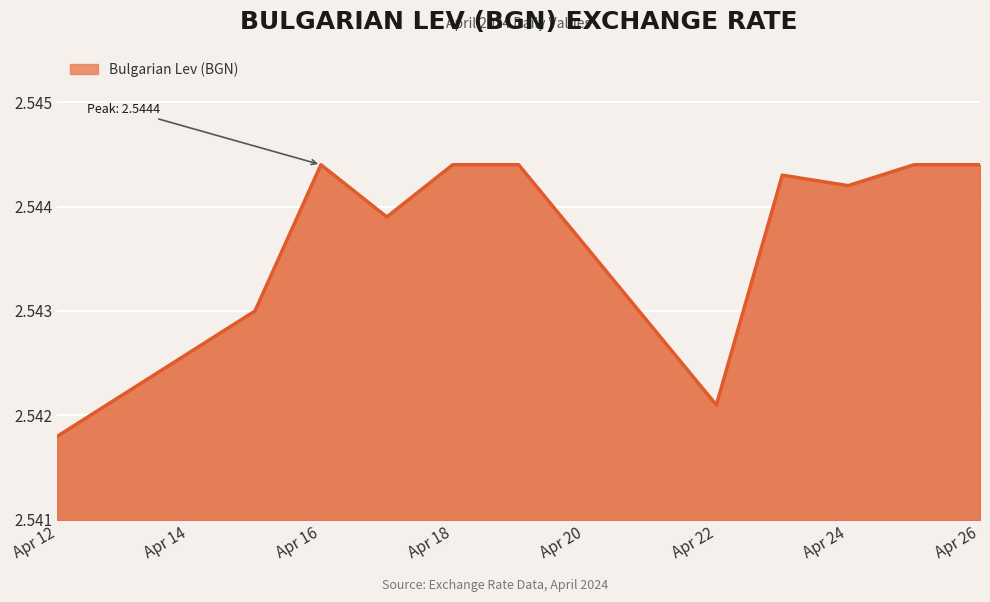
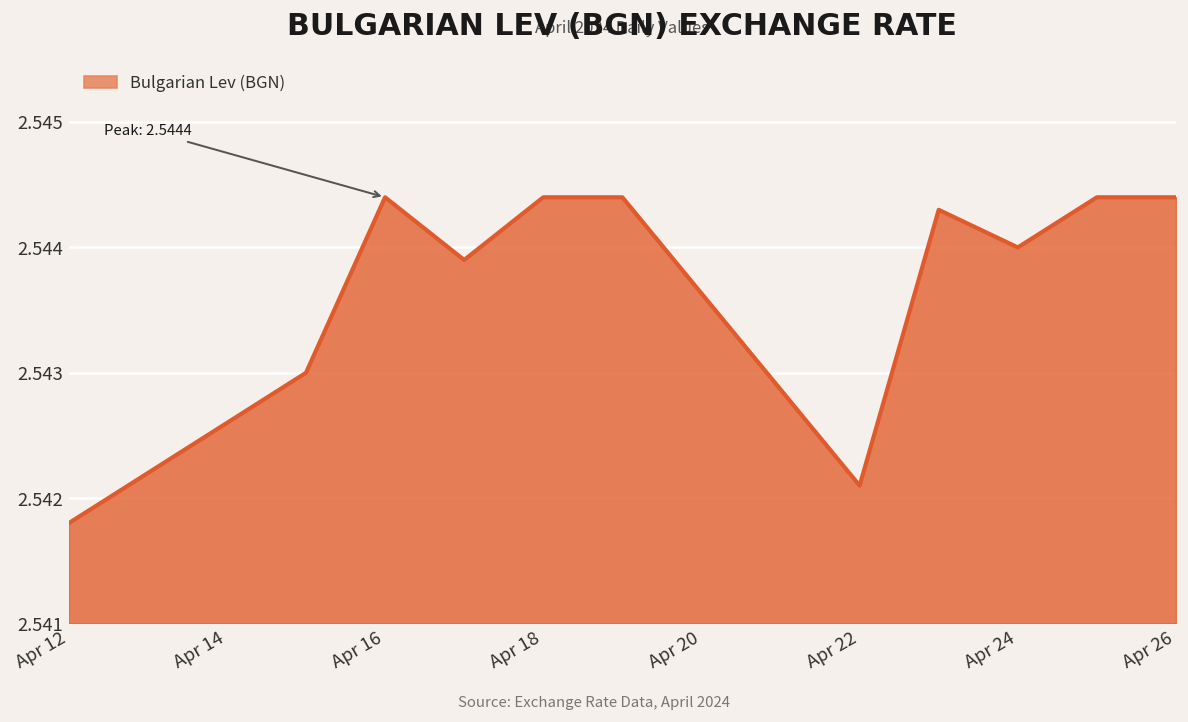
  {
    "Apr 12": 2.5418,
    "Apr 18": 2.5444,
    "Apr 22": 2.5421,
-   "Apr 24": 2.5442,
+   "Apr 24": 2.5440,
    "Apr 26": 2.5444
  }
